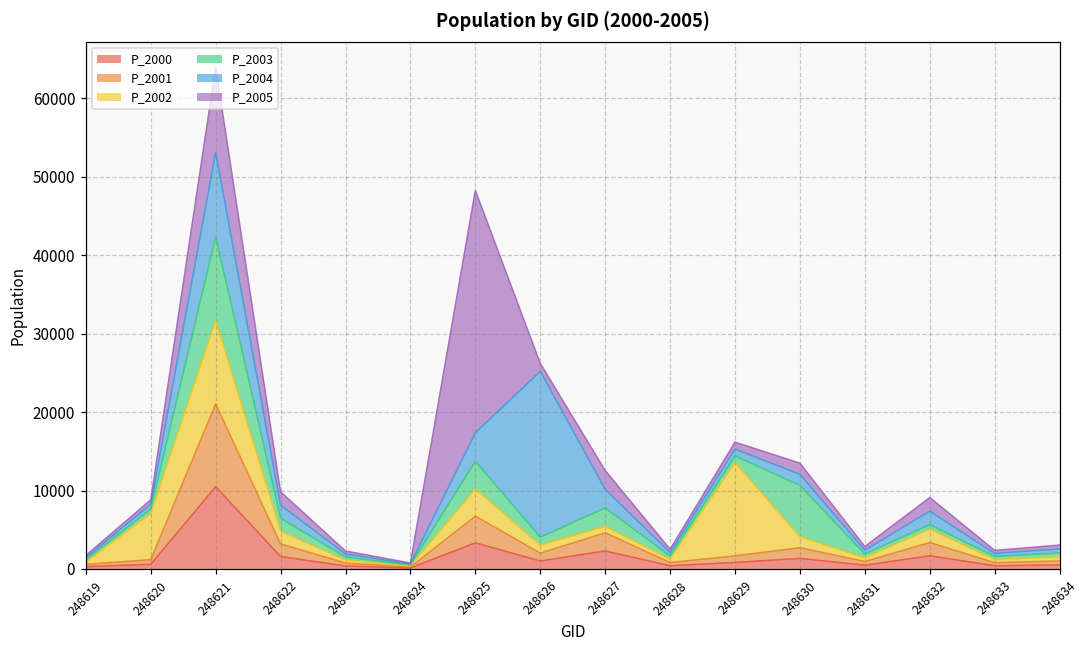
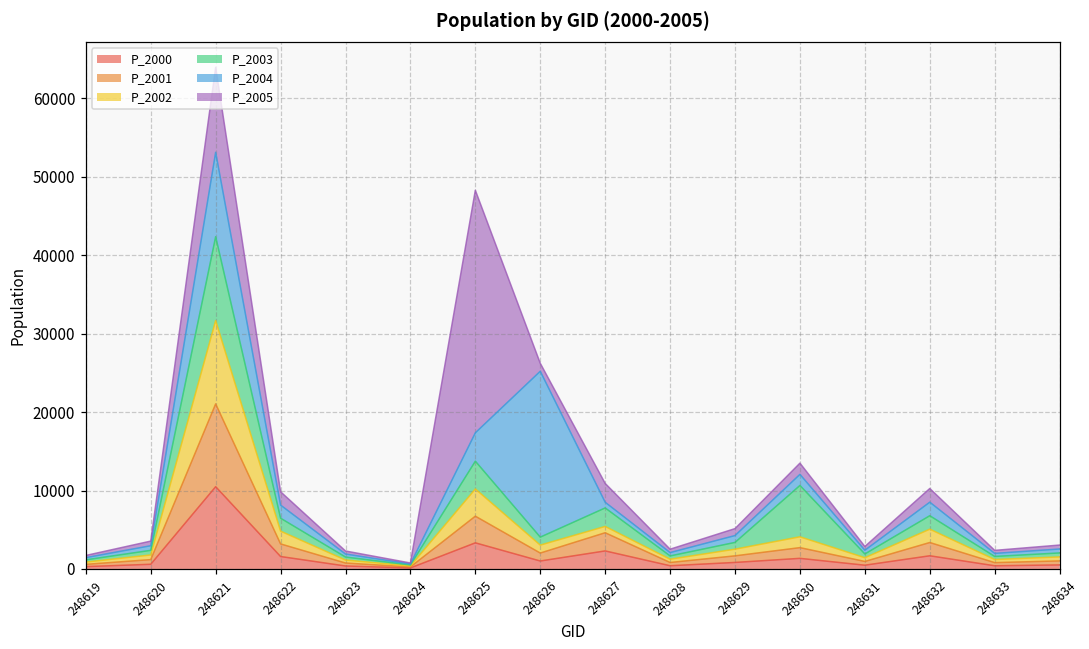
  {
    "P_2002": {
-     "248620": 6000,
+     "248620": 1000,
      "248621": 11000,
      "248622": 2000,
      "248623": 0,
      "248625": 3000,
      "248626": 1000,
      "248627": 1000,
      "248628": 0,
-     "248629": 12000,
+     "248629": 1000,
      "248630": 1000,
      "248631": 0,
      "248632": 2000,
      "248633": 0,
      "248634": 1000
    },
    "P_2003": {
      "248620": 1000,
      "248621": 11000,
      "248622": 2000,
      "248623": 0,
      "248625": 4000,
      "248626": 1000,
      "248627": 2000,
      "248628": 0,
      "248629": 1000,
      "248630": 7000,
      "248631": 0,
-     "248632": 1000,
+     "248632": 2000,
      "248633": 0,
      "248634": 1000
    },
    "P_2004": {
      "248620": 1000,
      "248621": 11000,
      "248622": 2000,
      "248623": 0,
      "248625": 4000,
      "248626": 21000,
-     "248627": 2000,
+     "248627": 1000,
      "248628": 0,
      "248629": 1000,
      "248630": 1000,
      "248631": 0,
      "248632": 2000,
      "248633": 0,
      "248634": 1000
    },
    "P_2005": {
      "248620": 1000,
      "248622": 2000,
      "248623": 0,
      "248625": 31000,
      "248626": 1000,
      "248627": 2000,
      "248628": 0,
      "248629": 1000,
      "248630": 1000,
      "248631": 0,
      "248632": 2000,
      "248633": 0,
      "248634": 1000
    }
  }
